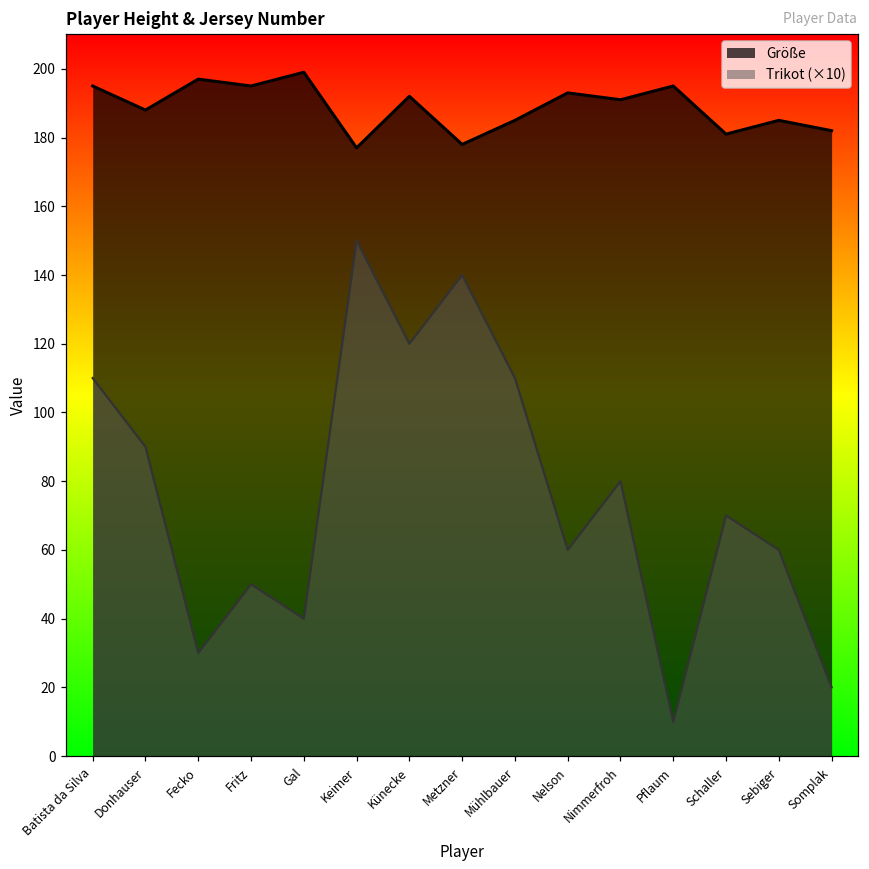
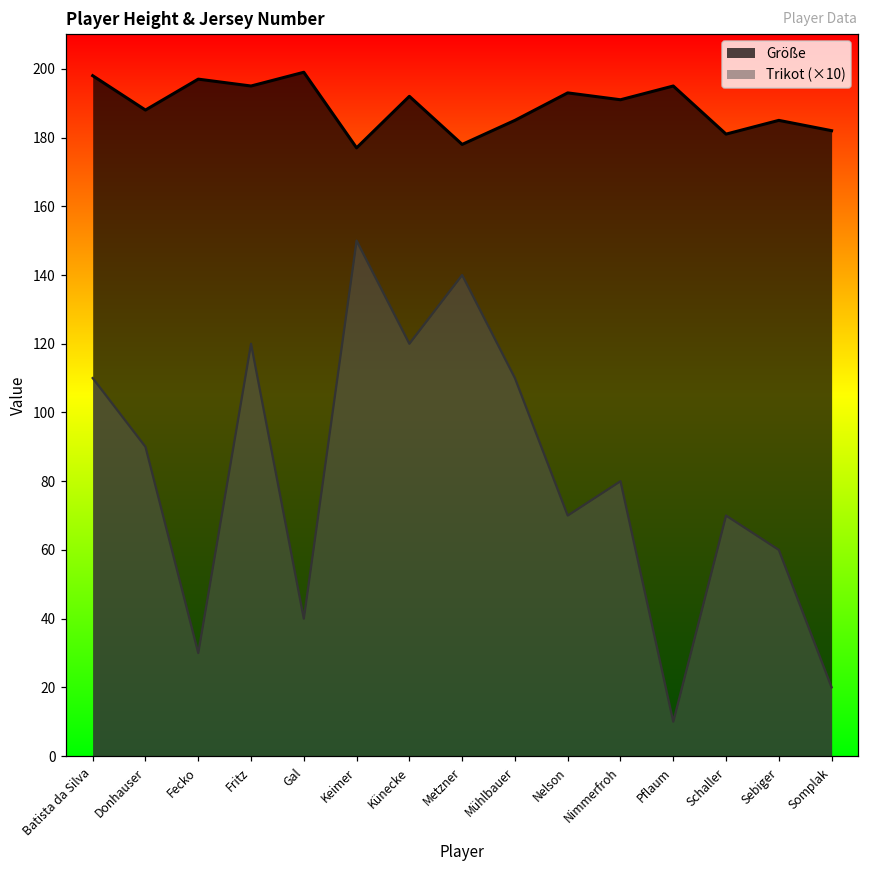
  {
    "Größe": {
-     "Batista da Silva": 195,
+     "Batista da Silva": 198,
      "Donhauser": 188,
      "Fecko": 197,
      "Fritz": 195,
      "Gal": 199,
      "Keimer": 177,
      "Künecke": 192,
      "Metzner": 178,
      "Mühlbauer": 185,
      "Nelson": 193,
      "Nimmerfroh": 191,
      "Pflaum": 195,
      "Schaller": 181,
      "Sebiger": 185,
      "Somplak": 182
    },
    "Trikot (×10)": {
      "Batista da Silva": 110,
      "Donhauser": 90,
      "Fecko": 30,
-     "Fritz": 50,
+     "Fritz": 120,
      "Gal": 40,
      "Keimer": 150,
      "Künecke": 120,
      "Metzner": 140,
      "Mühlbauer": 110,
-     "Nelson": 60,
+     "Nelson": 70,
      "Nimmerfroh": 80,
      "Pflaum": 10,
      "Schaller": 70,
      "Sebiger": 60,
      "Somplak": 20
    }
  }
